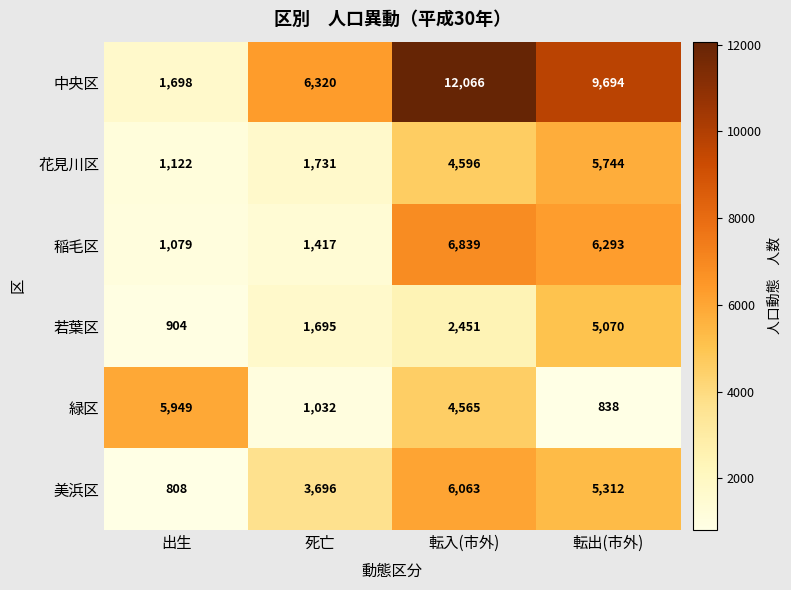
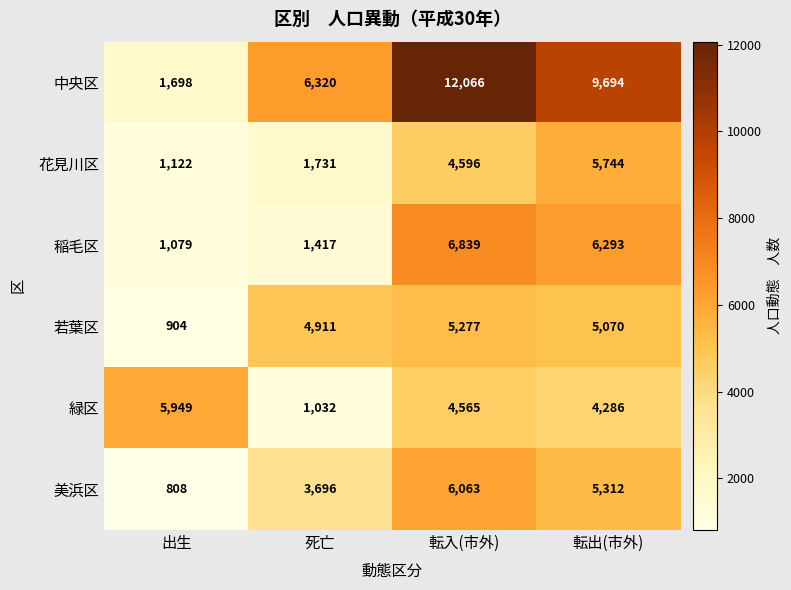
  {
    "中央区": {
      "出生": "1,698",
      "死亡": "6,320",
      "転入(市外)": "12,066",
      "転出(市外)": "9,694"
    },
    "花見川区": {
      "出生": "1,122",
      "死亡": "1,731",
      "転入(市外)": "4,596",
      "転出(市外)": "5,744"
    },
    "稲毛区": {
      "出生": "1,079",
      "死亡": "1,417",
      "転入(市外)": "6,839",
      "転出(市外)": "6,293"
    },
    "若葉区": {
      "出生": "904",
-     "死亡": "1,695",
-     "転入(市外)": "2,451",
+     "死亡": "4,911",
+     "転入(市外)": "5,277",
      "転出(市外)": "5,070"
    },
    "緑区": {
      "出生": "5,949",
      "死亡": "1,032",
      "転入(市外)": "4,565",
-     "転出(市外)": "838"
+     "転出(市外)": "4,286"
    },
    "美浜区": {
      "出生": "808",
      "死亡": "3,696",
      "転入(市外)": "6,063",
      "転出(市外)": "5,312"
    }
  }
